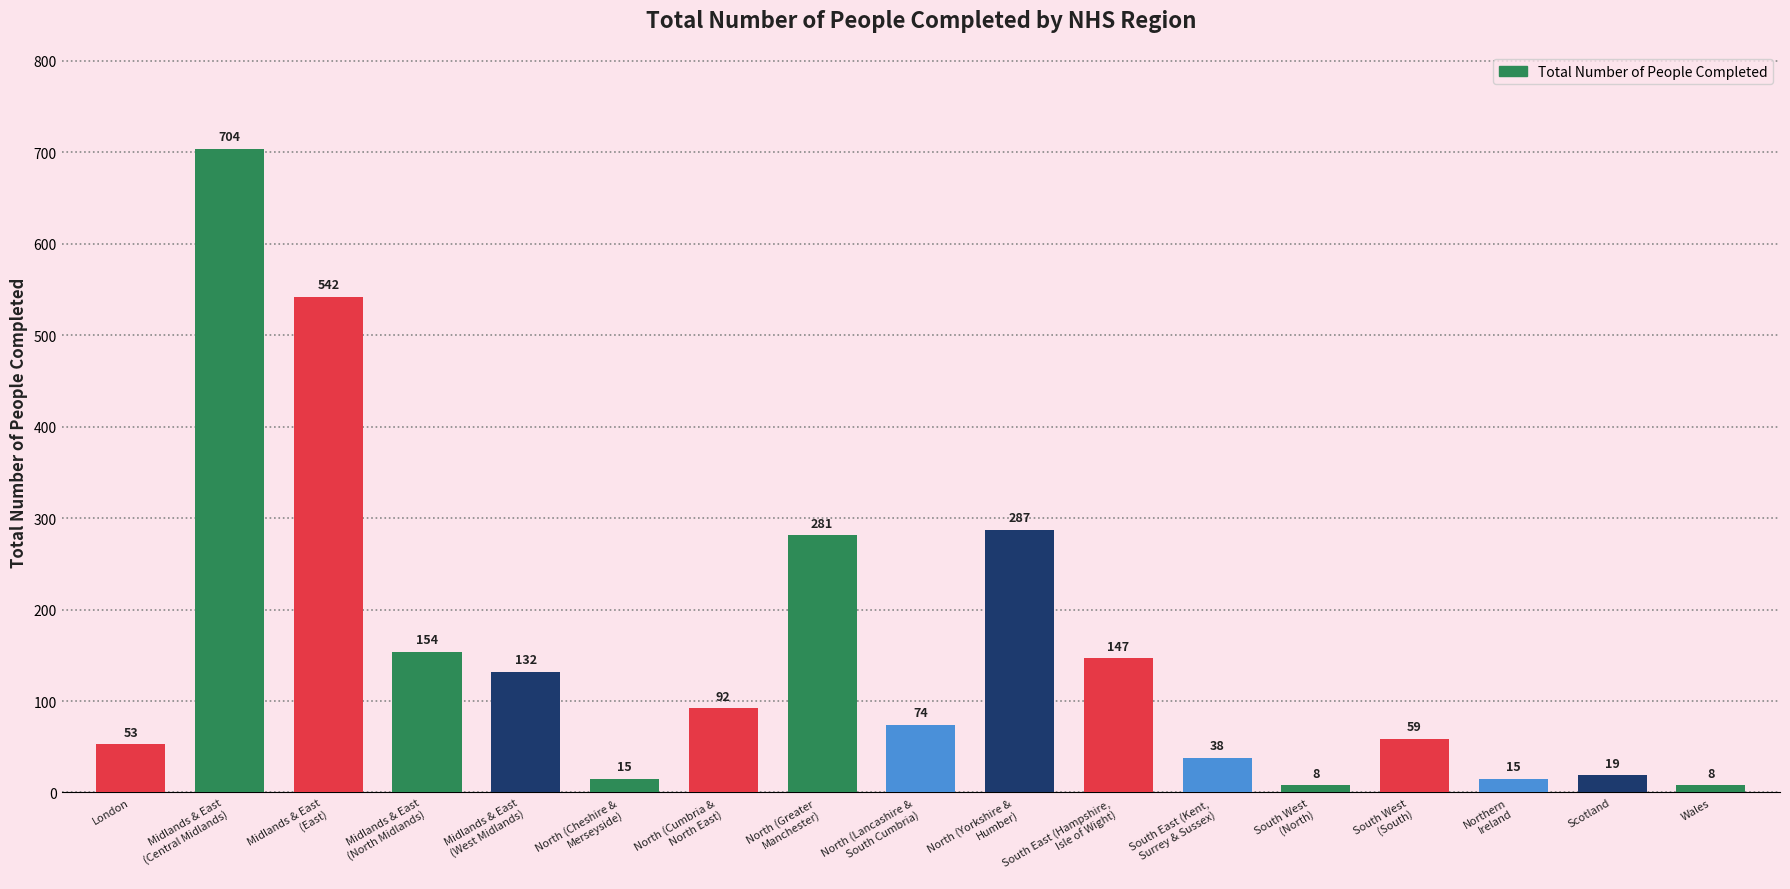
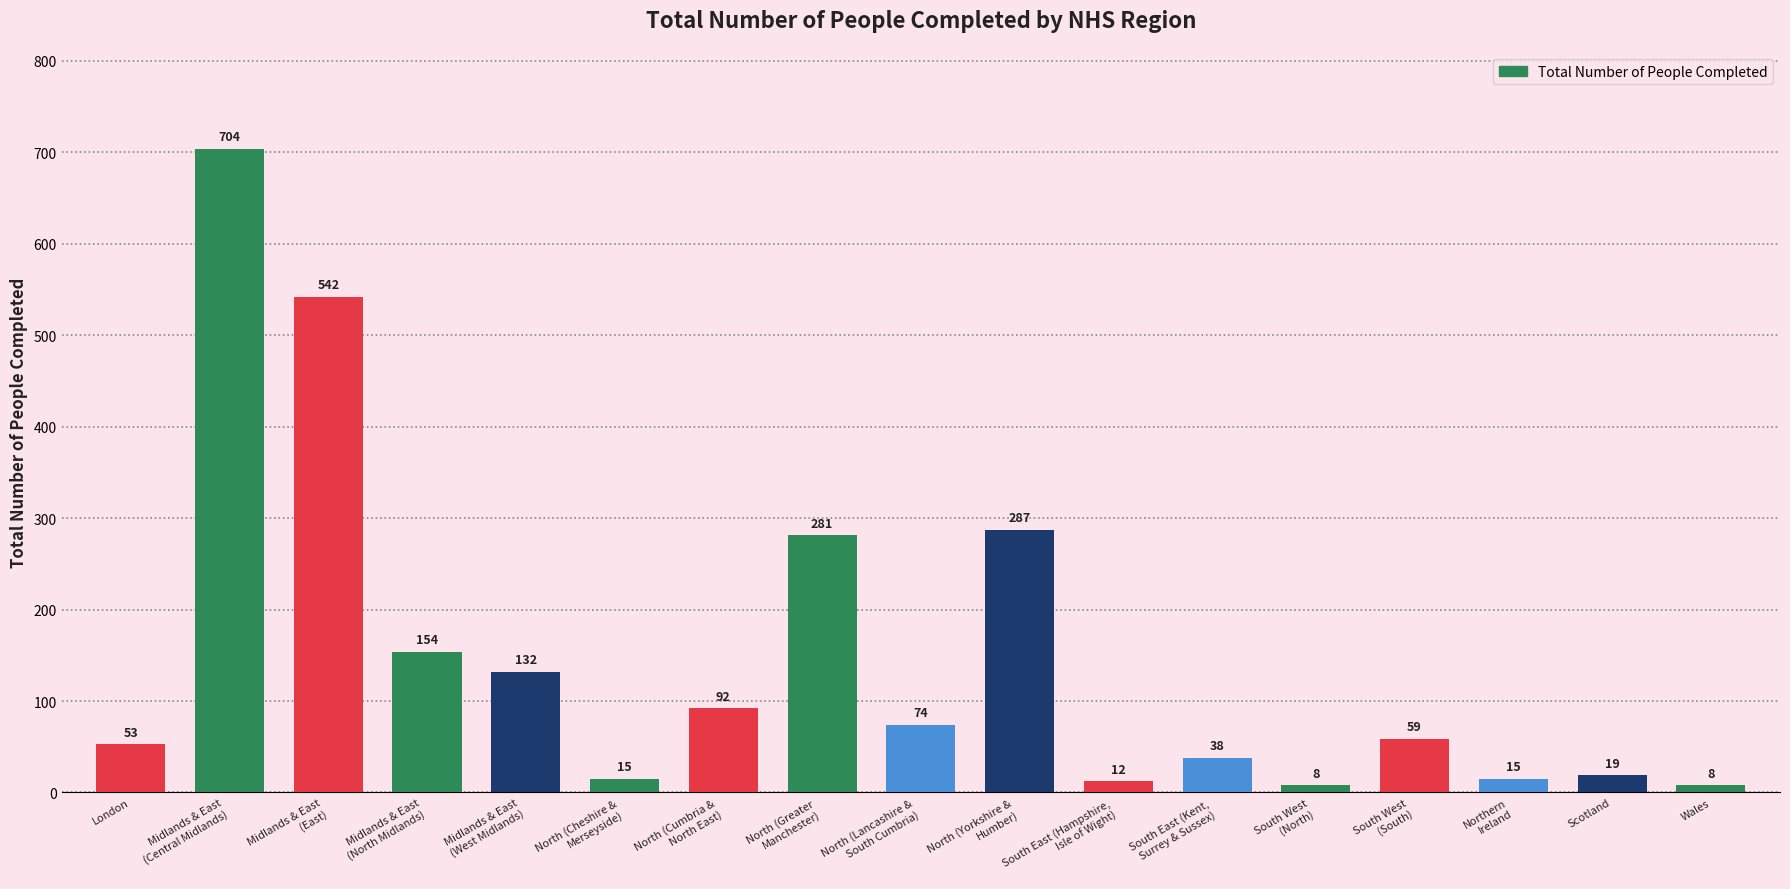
  {
    "London": 53,
    "Midlands & East (Central Midlands)": 704,
    "Midlands & East (East)": 542,
    "Midlands & East (North Midlands)": 154,
    "Midlands & East (West Midlands)": 132,
    "North (Cheshire & Merseyside)": 15,
    "North (Cumbria & North East)": 92,
    "North (Greater Manchester)": 281,
    "North (Lancashire & South Cumbria)": 74,
    "North (Yorkshire & Humber)": 287,
-   "South East (Hampshire, Isle of Wight)": 147,
+   "South East (Hampshire, Isle of Wight)": 12,
    "South East (Kent, Surrey & Sussex)": 38,
    "South West (North)": 8,
    "South West (South)": 59,
    "Northern Ireland": 15,
    "Scotland": 19,
    "Wales": 8
  }
